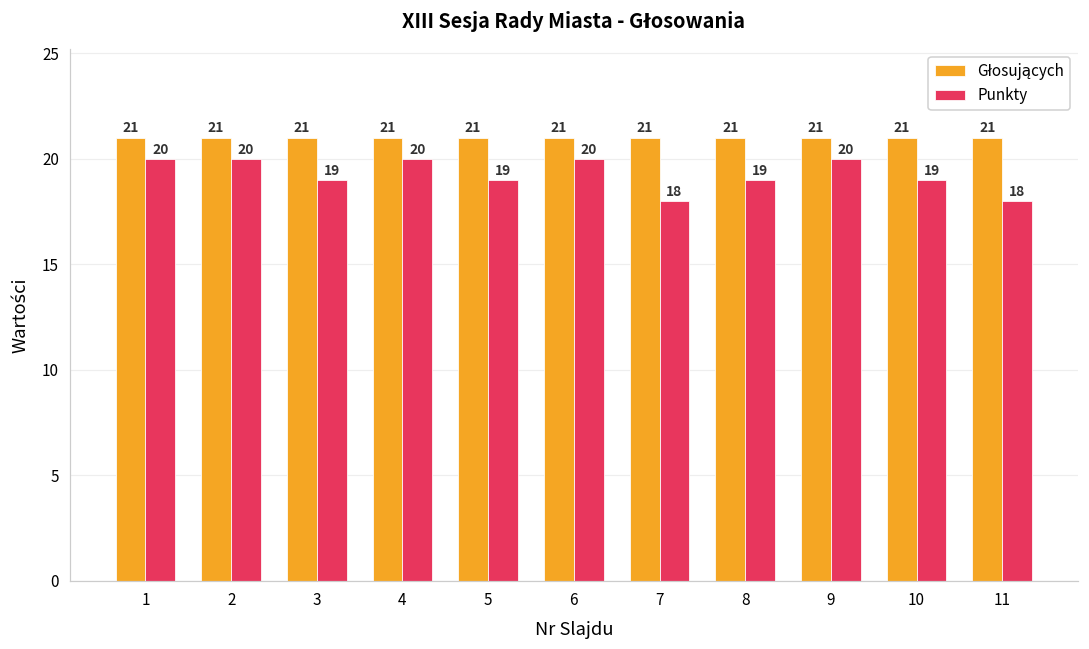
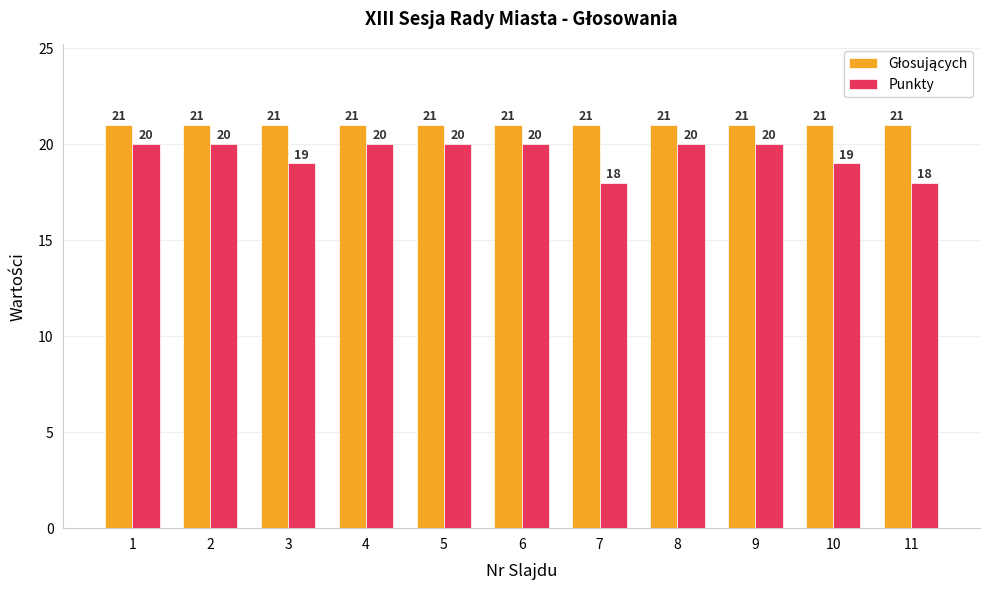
  {
    "Głosujących": {
      "1": 21,
      "2": 21,
      "3": 21,
      "4": 21,
      "5": 21,
      "6": 21,
      "7": 21,
      "8": 21,
      "9": 21,
      "10": 21,
      "11": 21
    },
    "Punkty": {
      "1": 20,
      "2": 20,
      "3": 19,
      "4": 20,
-     "5": 19,
+     "5": 20,
      "6": 20,
      "7": 18,
-     "8": 19,
+     "8": 20,
      "9": 20,
      "10": 19,
      "11": 18
    }
  }
